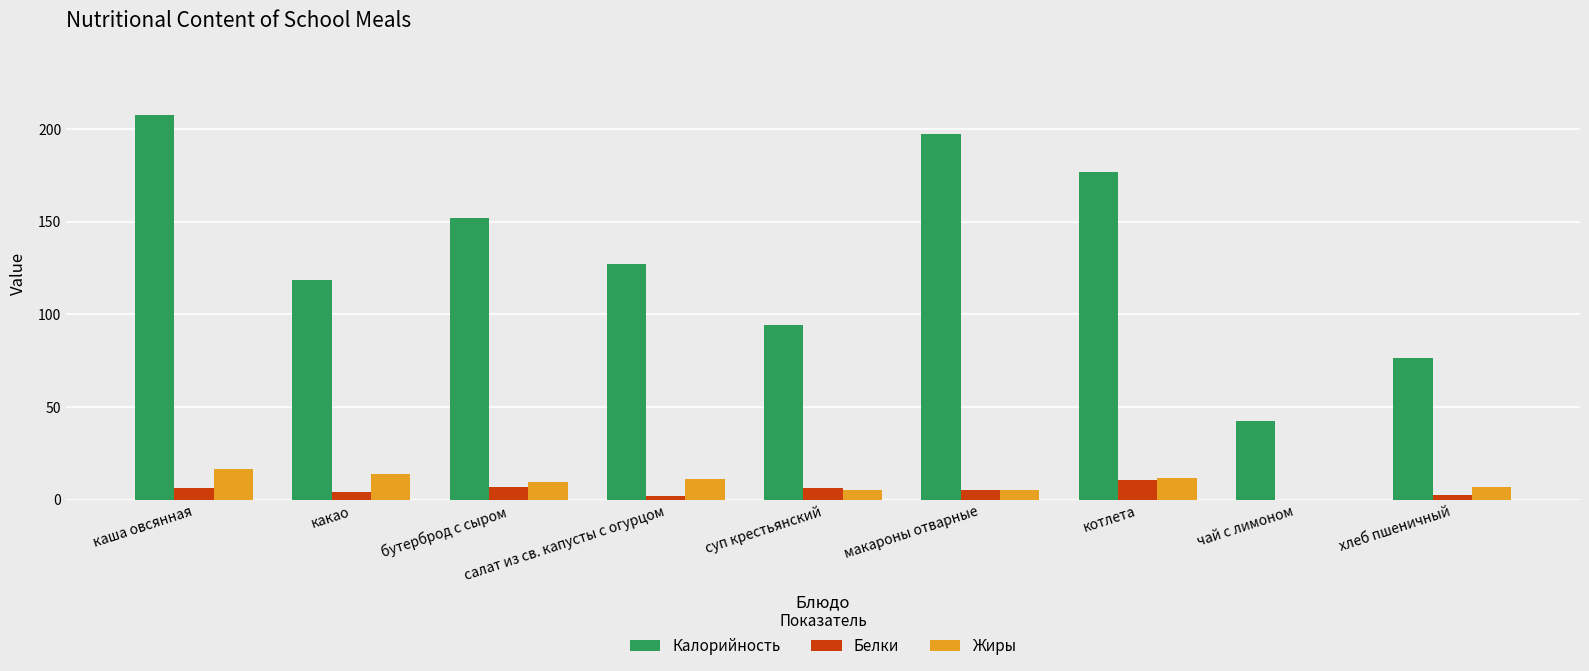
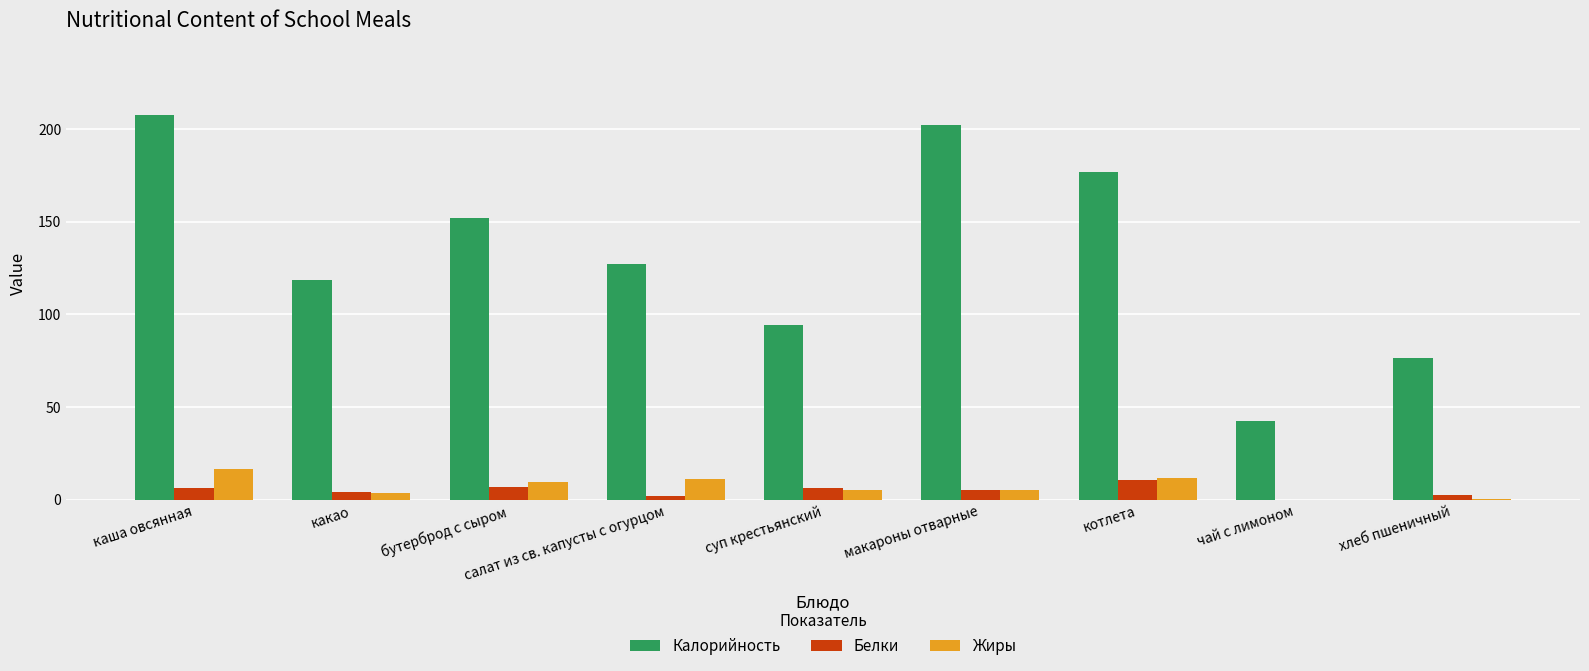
  {
    "Калорийность": {
      "каша овсянная": 207,
      "какао": 119,
      "бутерброд с сыром": 152,
      "салат из св. капусты с огурцом": 127,
      "суп крестьянский": 94,
-     "макароны отварные": 198,
+     "макароны отварные": 202,
      "котлета": 177,
      "чай с лимоном": 43,
      "хлеб пшеничный": 77
    },
    "Белки": {
      "каша овсянная": 6,
      "какао": 4,
      "бутерброд с сыром": 7,
      "салат из св. капусты с огурцом": 2,
      "суп крестьянский": 6,
      "макароны отварные": 5,
      "котлета": 11,
      "хлеб пшеничный": 3
    },
    "Жиры": {
      "каша овсянная": 16,
-     "какао": 14,
+     "какао": 4,
      "бутерброд с сыром": 9,
      "салат из св. капусты с огурцом": 11,
      "суп крестьянский": 5,
      "макароны отварные": 6,
      "котлета": 12,
-     "хлеб пшеничный": 7
+     "хлеб пшеничный": 0
    }
  }
